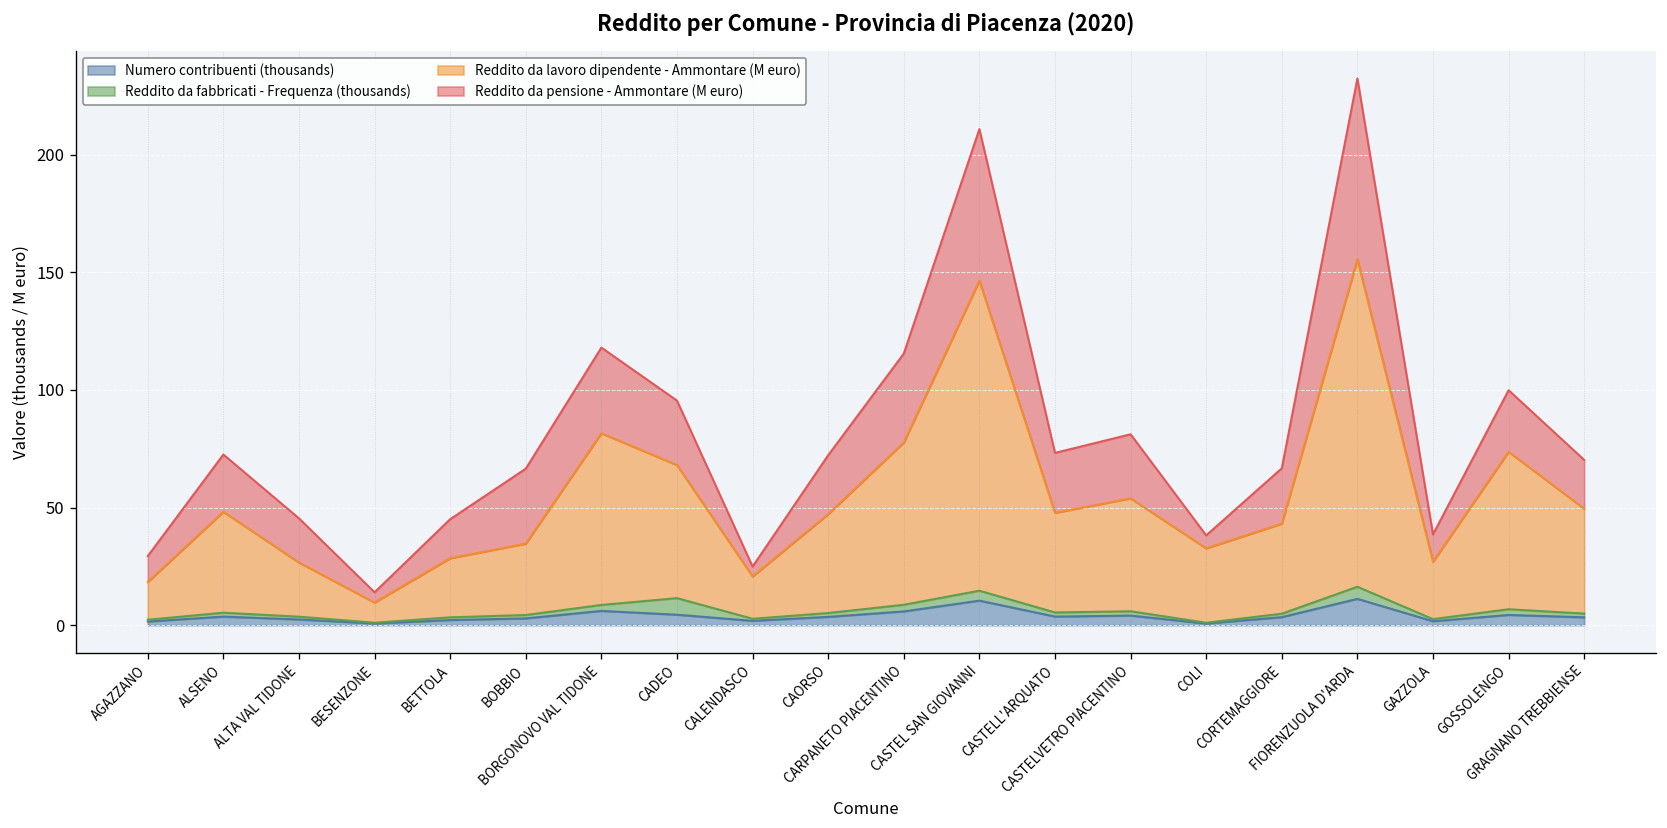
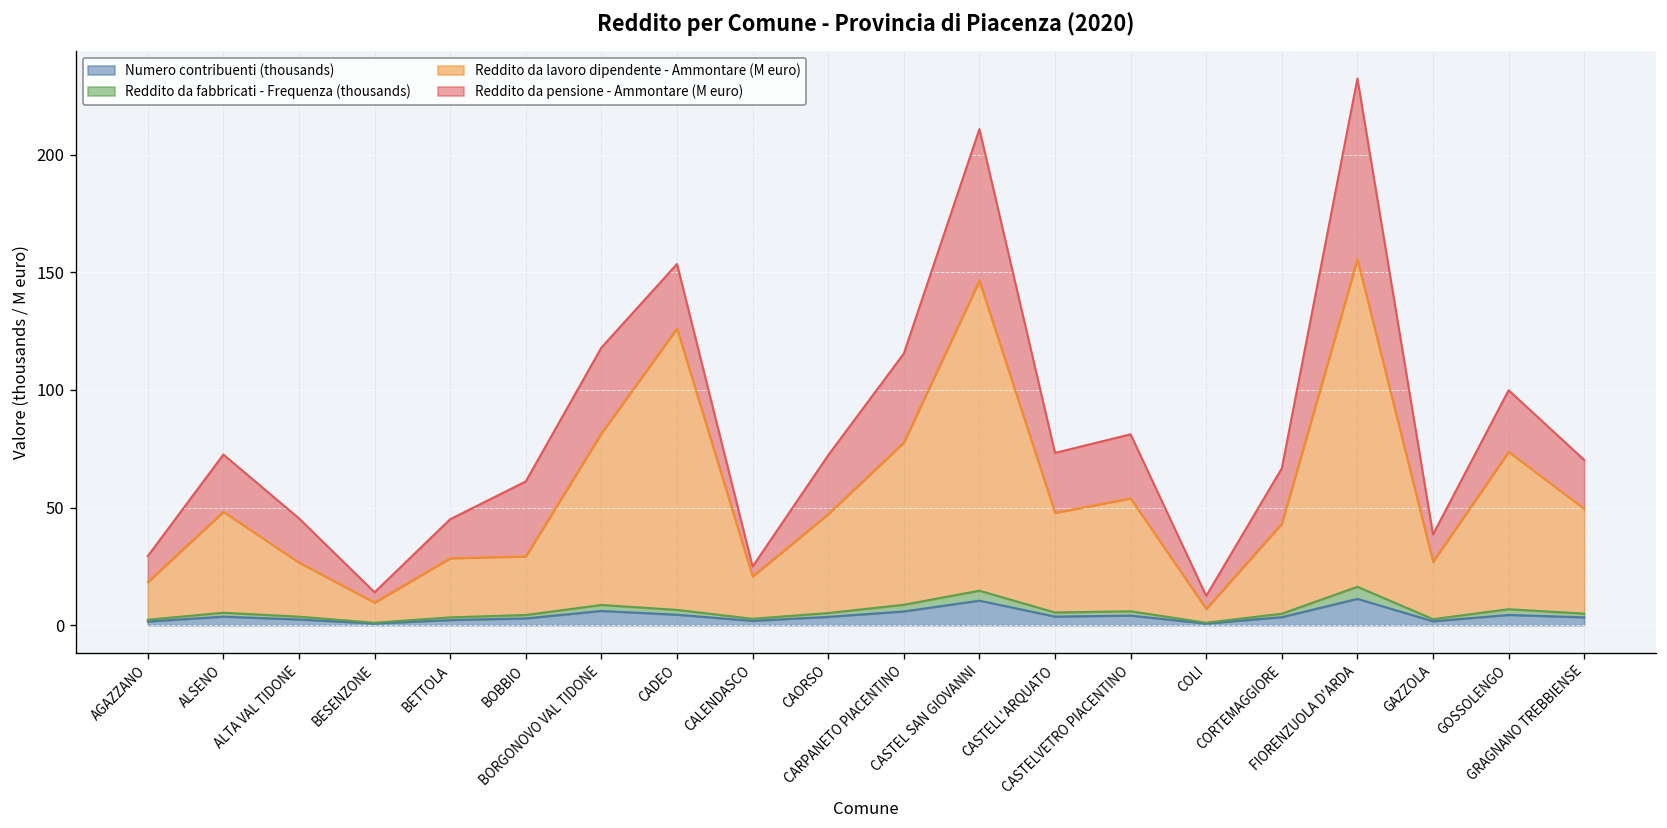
  {
    "Numero contribuenti (thousands)": {
      "ALSENO": 4,
      "BOBBIO": 3,
      "BORGONOVO VAL TIDONE": 6,
      "CADEO": 4,
      "CAORSO": 4,
      "CARPANETO PIACENTINO": 6,
      "CASTEL SAN GIOVANNI": 10,
      "CASTELL'ARQUATO": 4,
      "CASTELVETRO PIACENTINO": 4,
      "CORTEMAGGIORE": 3,
      "FIORENZUOLA D'ARDA": 11,
      "GOSSOLENGO": 4,
      "GRAGNANO TREBBIENSE": 3
    },
    "Reddito da fabbricati - Frequenza (thousands)": {
      "ALSENO": 2,
      "BOBBIO": 1,
      "BORGONOVO VAL TIDONE": 3,
-     "CADEO": 7,
+     "CADEO": 2,
      "CAORSO": 2,
      "CARPANETO PIACENTINO": 3,
      "CASTEL SAN GIOVANNI": 4,
      "CASTELL'ARQUATO": 2,
      "CASTELVETRO PIACENTINO": 2,
      "CORTEMAGGIORE": 1,
      "FIORENZUOLA D'ARDA": 5,
      "GOSSOLENGO": 2,
      "GRAGNANO TREBBIENSE": 2
    },
    "Reddito da lavoro dipendente - Ammontare (M euro)": {
      "AGAZZANO": 16,
      "ALSENO": 43,
      "ALTA VAL TIDONE": 23,
      "BESENZONE": 9,
      "BETTOLA": 25,
-     "BOBBIO": 30,
+     "BOBBIO": 25,
      "BORGONOVO VAL TIDONE": 73,
-     "CADEO": 57,
+     "CADEO": 120,
      "CALENDASCO": 18,
      "CAORSO": 42,
      "CARPANETO PIACENTINO": 69,
      "CASTEL SAN GIOVANNI": 132,
      "CASTELL'ARQUATO": 42,
      "CASTELVETRO PIACENTINO": 48,
-     "COLI": 32,
+     "COLI": 6,
      "CORTEMAGGIORE": 38,
      "FIORENZUOLA D'ARDA": 139,
      "GAZZOLA": 24,
      "GOSSOLENGO": 67,
      "GRAGNANO TREBBIENSE": 45
    },
    "Reddito da pensione - Ammontare (M euro)": {
      "AGAZZANO": 11,
      "ALSENO": 24,
      "ALTA VAL TIDONE": 19,
      "BESENZONE": 4,
      "BETTOLA": 17,
      "BOBBIO": 32,
      "BORGONOVO VAL TIDONE": 36,
      "CADEO": 27,
      "CALENDASCO": 4,
      "CAORSO": 25,
      "CARPANETO PIACENTINO": 38,
      "CASTEL SAN GIOVANNI": 64,
      "CASTELL'ARQUATO": 25,
      "CASTELVETRO PIACENTINO": 27,
      "COLI": 6,
      "CORTEMAGGIORE": 24,
      "FIORENZUOLA D'ARDA": 77,
      "GAZZOLA": 12,
      "GOSSOLENGO": 26,
      "GRAGNANO TREBBIENSE": 21
    }
  }
